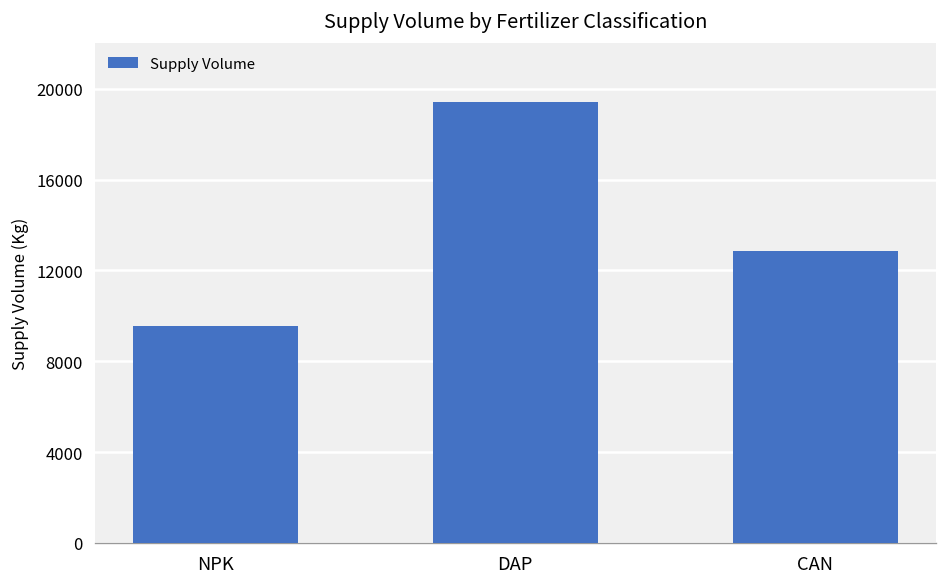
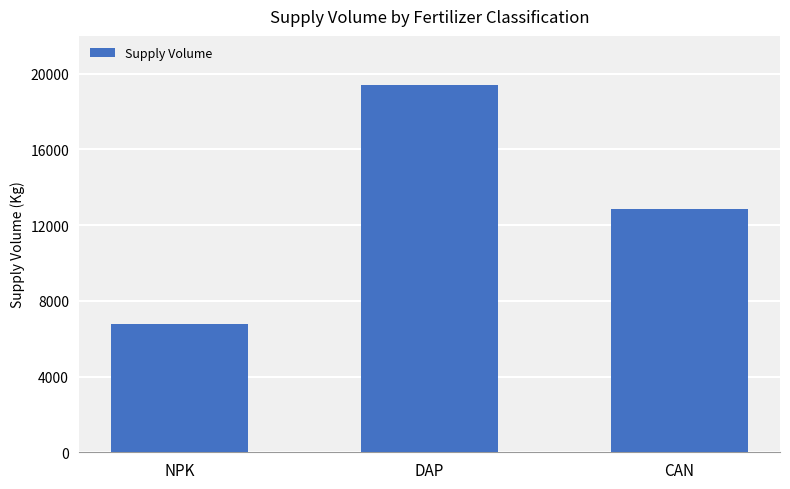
  {
-   "NPK": 9500,
+   "NPK": 6800,
    "DAP": 19400,
    "CAN": 12900
  }
